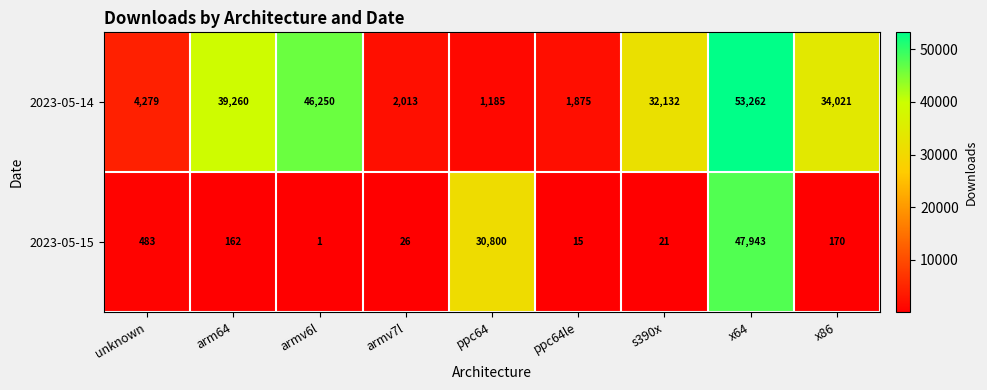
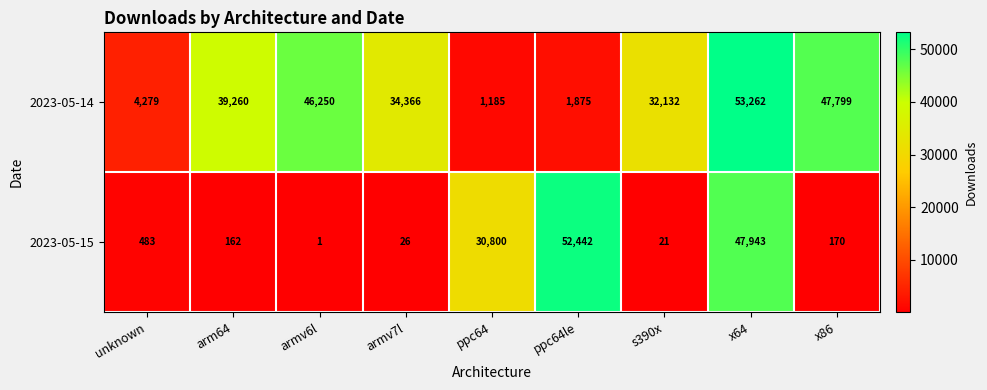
  {
    "2023-05-14": {
      "unknown": "4,279",
      "arm64": "39,260",
      "armv6l": "46,250",
-     "armv7l": "2,013",
+     "armv7l": "34,366",
      "ppc64": "1,185",
      "ppc64le": "1,875",
      "s390x": "32,132",
      "x64": "53,262",
-     "x86": "34,021"
+     "x86": "47,799"
    },
    "2023-05-15": {
      "unknown": "483",
      "arm64": "162",
      "armv6l": "1",
      "armv7l": "26",
      "ppc64": "30,800",
-     "ppc64le": "15",
+     "ppc64le": "52,442",
      "s390x": "21",
      "x64": "47,943",
      "x86": "170"
    }
  }
